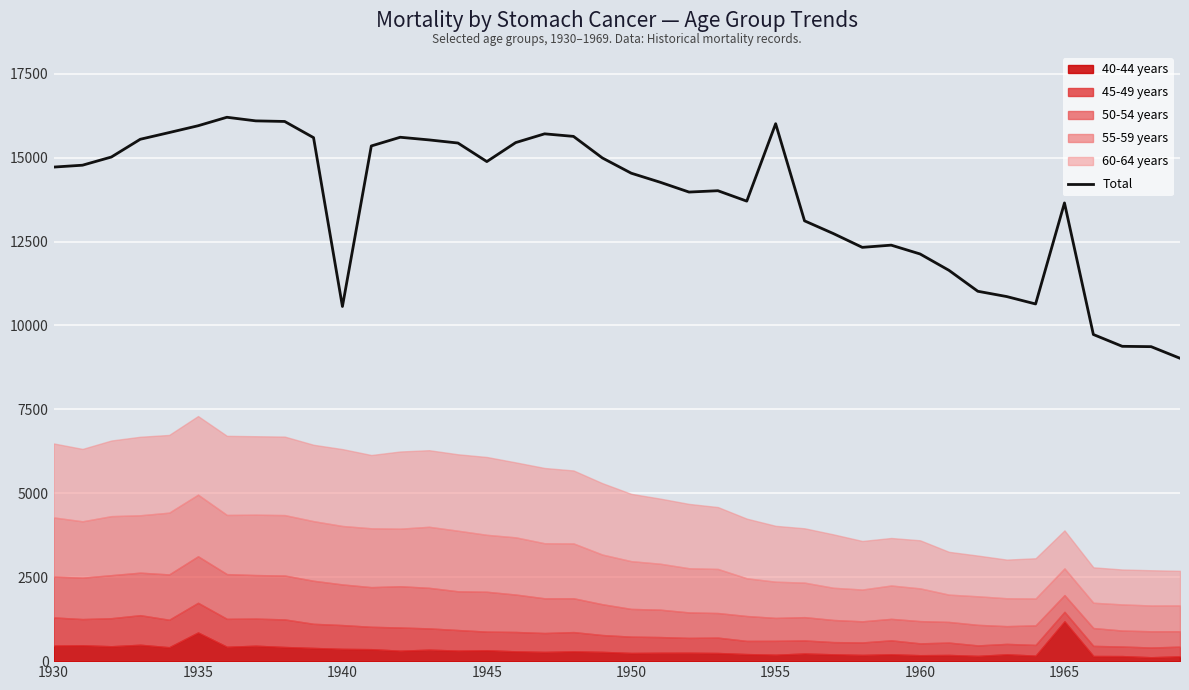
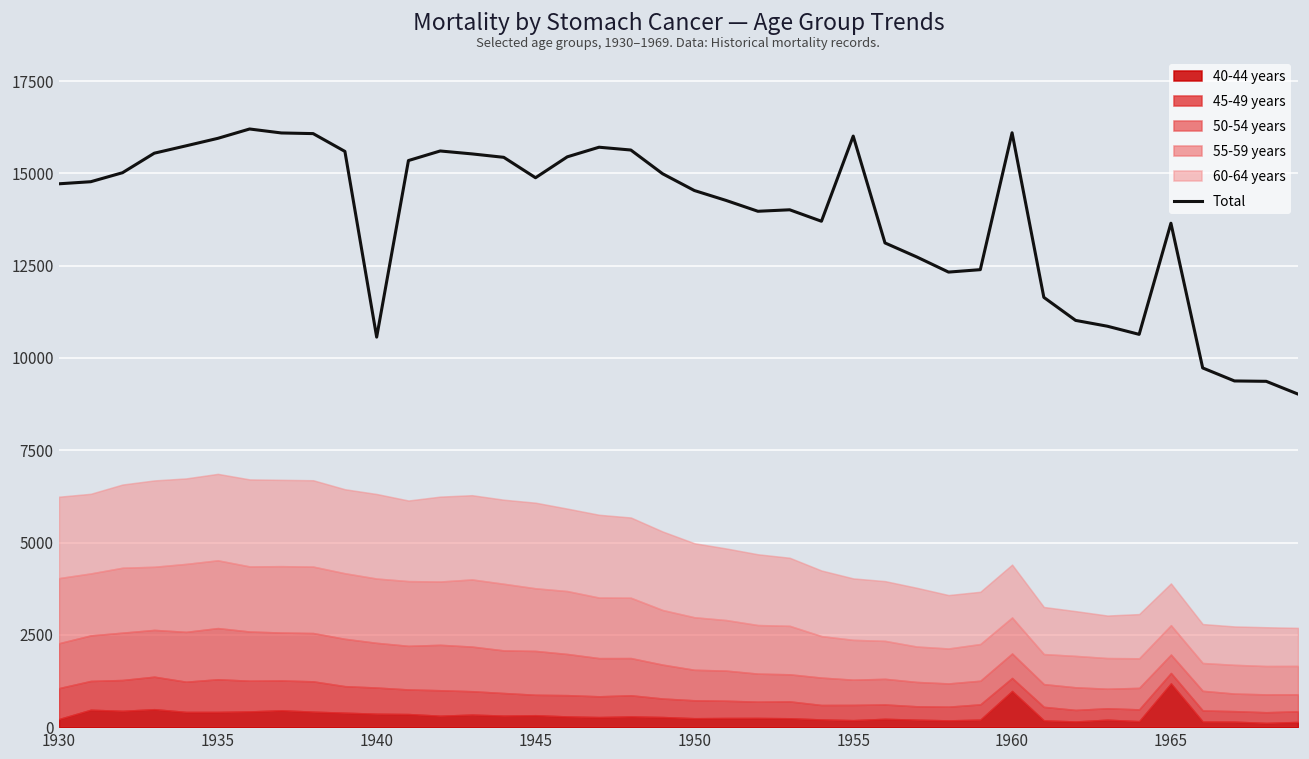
  {
    "40-44 years": {
-     "1930": 500,
-     "1935": 900,
+     "1930": 200,
+     "1935": 400,
      "1940": 400,
      "1945": 300,
      "1950": 200,
      "1955": 200,
-     "1960": 200,
+     "1960": 1000,
      "1965": 1200
    },
    "Total": {
      "1930": 14700,
      "1935": 15900,
      "1940": 10600,
      "1945": 14900,
      "1950": 14500,
      "1955": 16000,
-     "1960": 12100,
+     "1960": 16100,
      "1965": 13600
    }
  }
